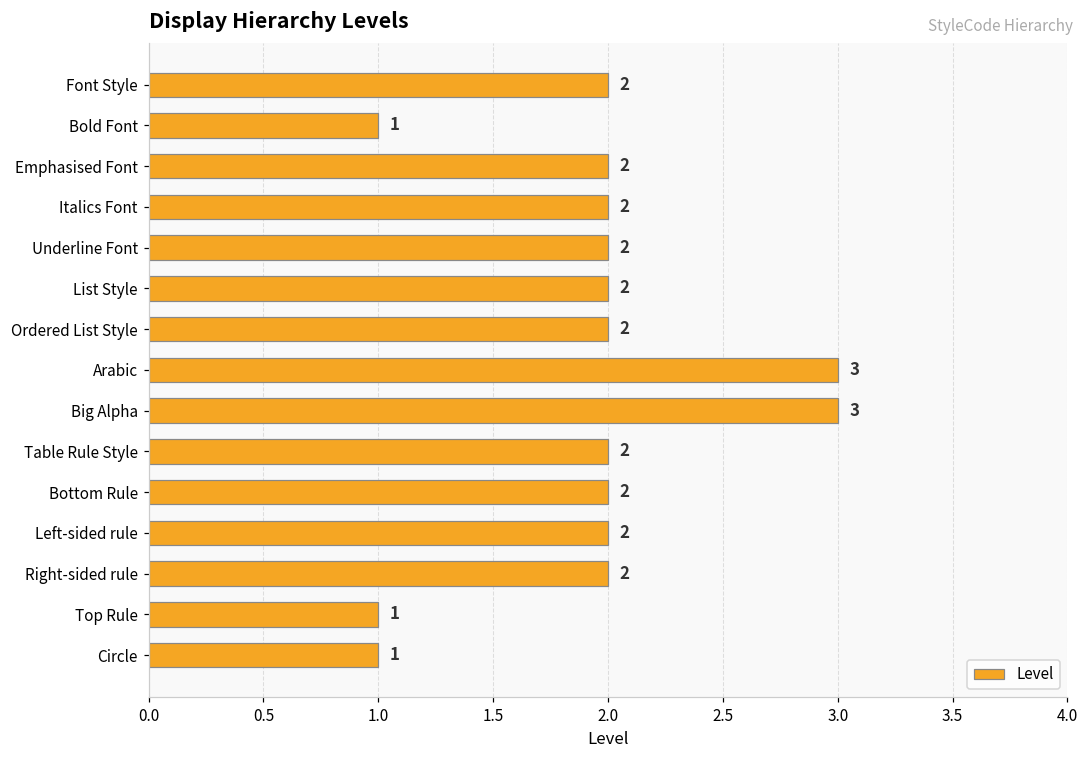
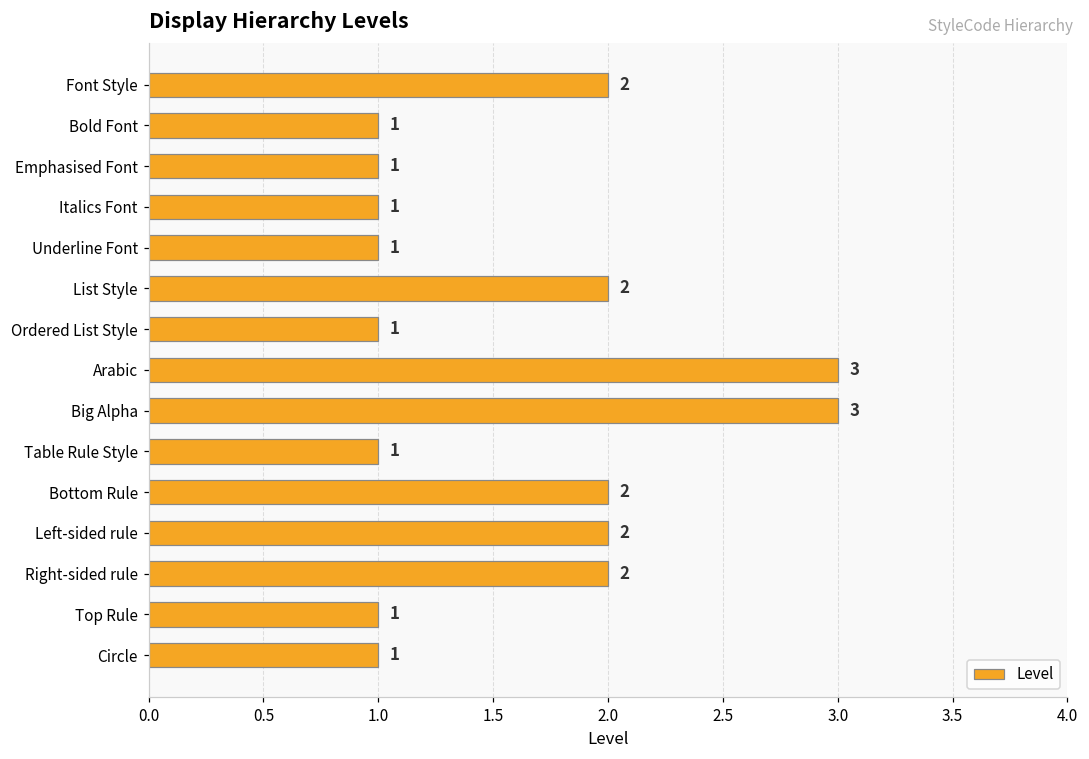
  {
    "Font Style": 2,
    "Bold Font": 1,
-   "Emphasised Font": 2,
-   "Italics Font": 2,
-   "Underline Font": 2,
+   "Emphasised Font": 1,
+   "Italics Font": 1,
+   "Underline Font": 1,
    "List Style": 2,
-   "Ordered List Style": 2,
+   "Ordered List Style": 1,
    "Arabic": 3,
    "Big Alpha": 3,
-   "Table Rule Style": 2,
+   "Table Rule Style": 1,
    "Bottom Rule": 2,
    "Left-sided rule": 2,
    "Right-sided rule": 2,
    "Top Rule": 1,
    "Circle": 1
  }
